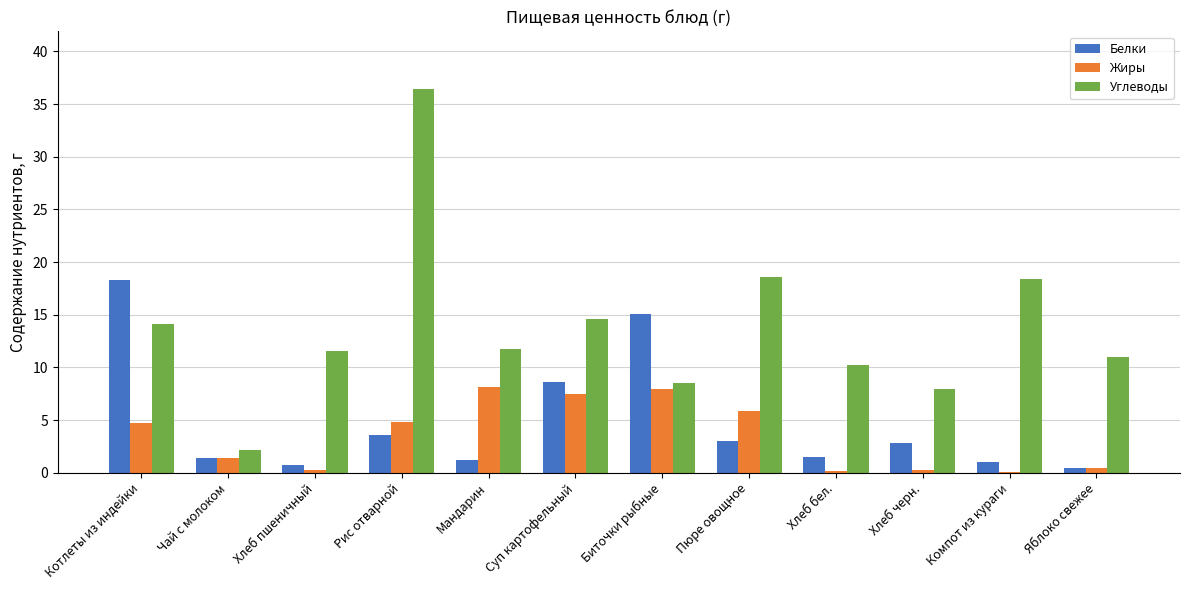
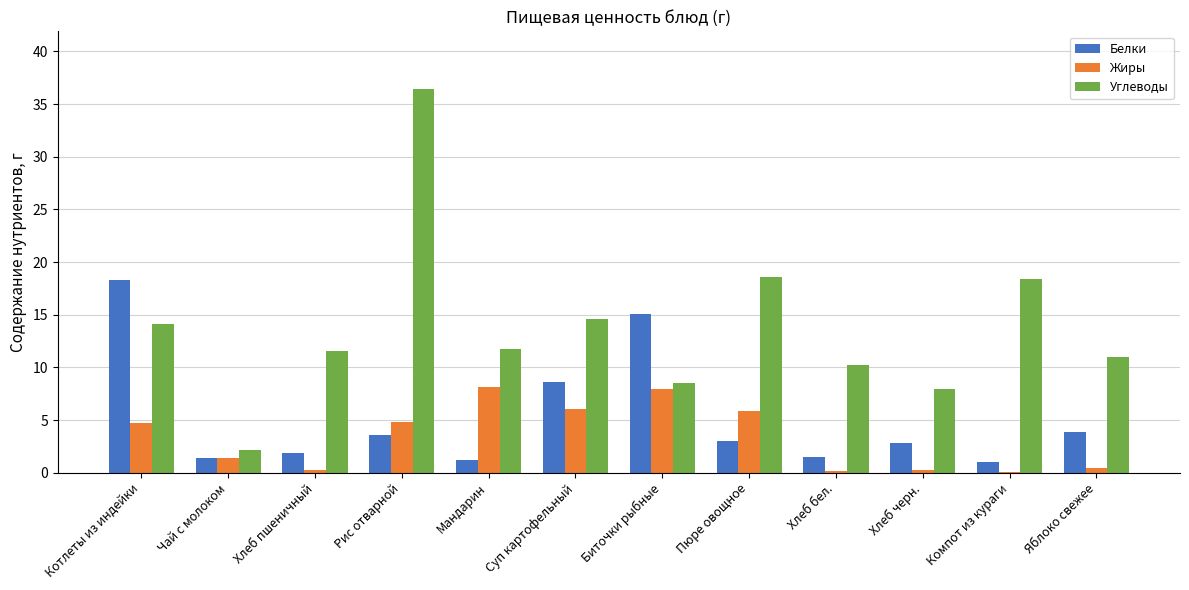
  {
    "Белки": {
      "Котлеты из индейки": 18.3,
      "Чай с молоком": 1.4,
-     "Хлеб пшеничный": 0.7,
+     "Хлеб пшеничный": 1.9,
      "Рис отварной": 3.6,
      "Мандарин": 1.3,
      "Суп картофельный": 8.6,
      "Биточки рыбные": 15.0,
      "Пюре овощное": 3.0,
      "Хлеб бел.": 1.5,
      "Хлеб черн.": 2.8,
      "Компот из кураги": 1.0,
-     "Яблоко свежее": 0.5
+     "Яблоко свежее": 3.9
    },
    "Жиры": {
      "Котлеты из индейки": 4.7,
      "Чай с молоком": 1.4,
      "Хлеб пшеничный": 0.3,
      "Рис отварной": 4.8,
      "Мандарин": 8.2,
-     "Суп картофельный": 7.5,
+     "Суп картофельный": 6.0,
      "Биточки рыбные": 8.0,
      "Пюре овощное": 5.9,
      "Хлеб черн.": 0.2,
      "Яблоко свежее": 0.5
    },
    "Углеводы": {
      "Котлеты из индейки": 14.1,
      "Чай с молоком": 2.1,
      "Хлеб пшеничный": 11.6,
      "Рис отварной": 36.4,
      "Мандарин": 11.8,
      "Суп картофельный": 14.6,
      "Биточки рыбные": 8.6,
      "Пюре овощное": 18.6,
      "Хлеб бел.": 10.2,
      "Хлеб черн.": 7.9,
      "Компот из кураги": 18.4,
      "Яблоко свежее": 11.0
    }
  }
